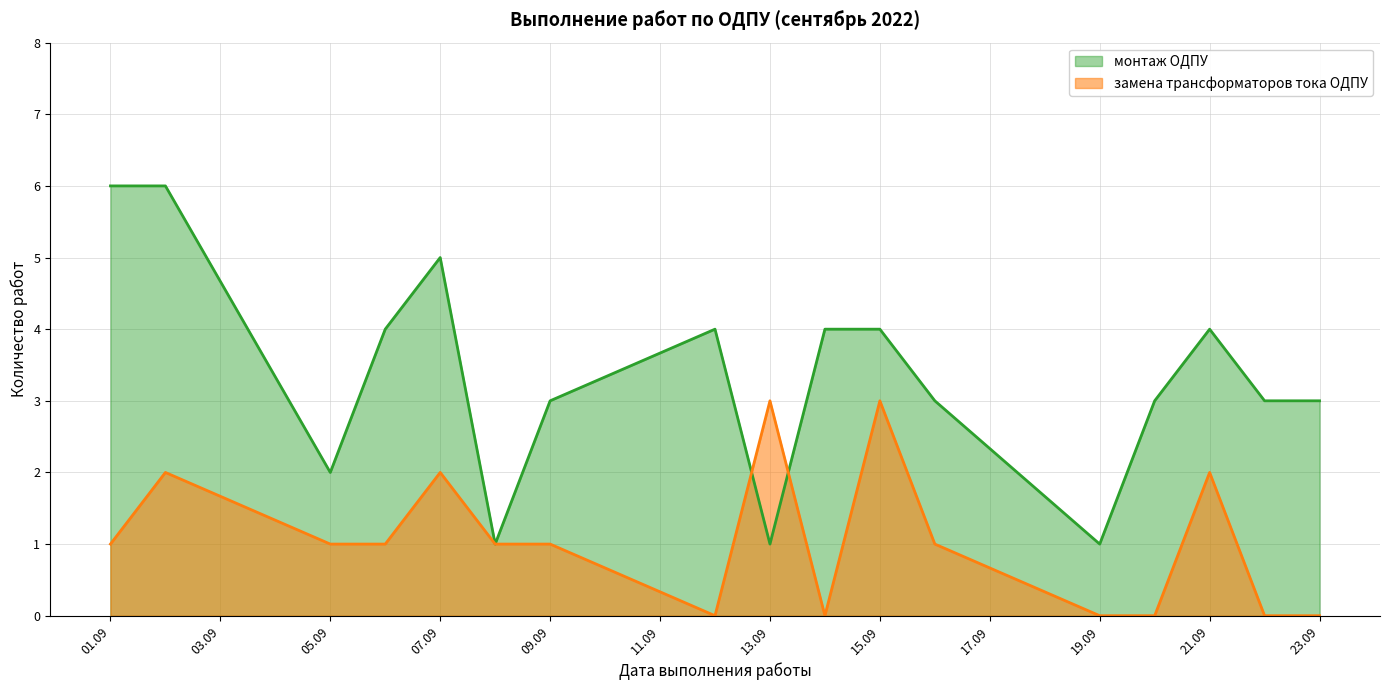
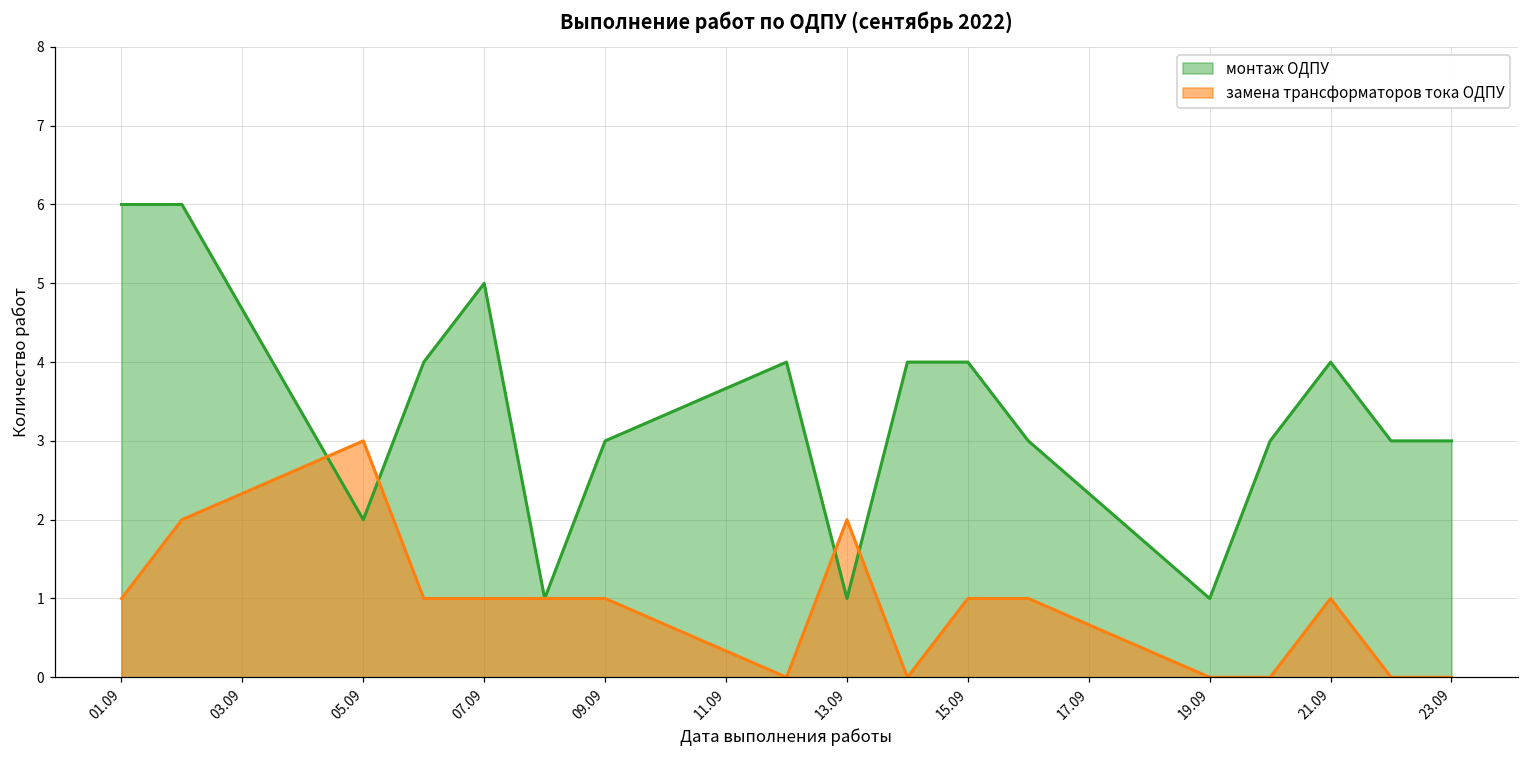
  {
    "монтаж ОДПУ": {
      "01.09": 6,
      "05.09": 2,
      "07.09": 5,
      "09.09": 3,
      "13.09": 1,
      "15.09": 4,
      "19.09": 1,
      "21.09": 4,
      "23.09": 3
    },
    "замена трансформаторов тока ОДПУ": {
      "01.09": 1,
-     "05.09": 1,
-     "07.09": 2,
+     "05.09": 3,
+     "07.09": 1,
      "09.09": 1,
-     "13.09": 3,
-     "15.09": 3,
+     "13.09": 2,
+     "15.09": 1,
      "19.09": 0,
-     "21.09": 2,
+     "21.09": 1,
      "23.09": 0
    }
  }
